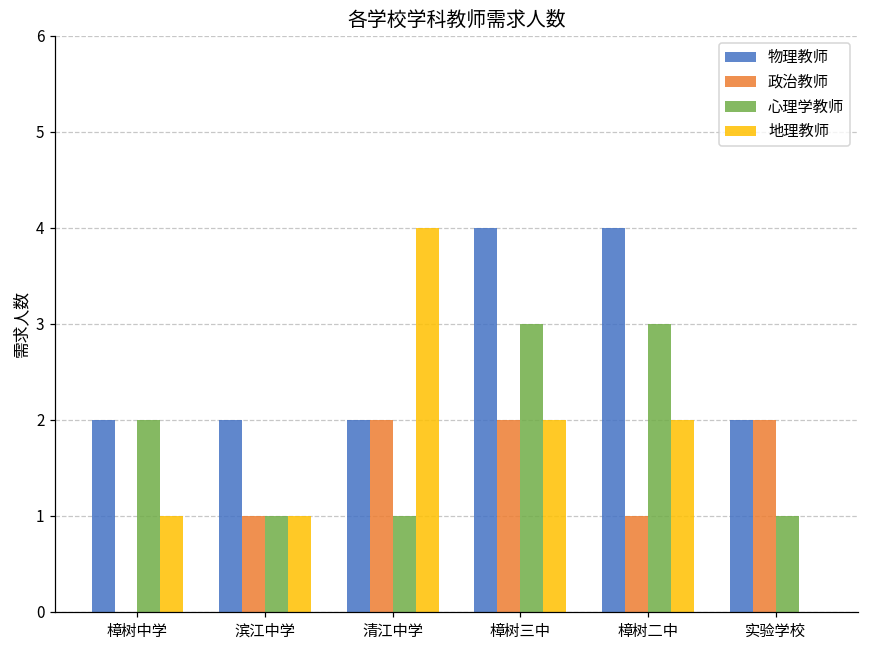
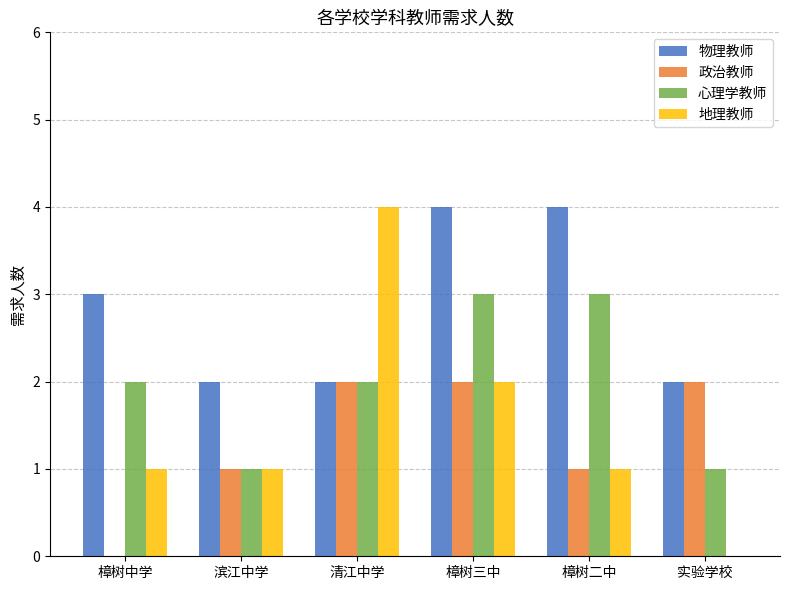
  {
    "物理教师": {
-     "樟树中学": 2,
+     "樟树中学": 3,
      "滨江中学": 2,
      "清江中学": 2,
      "樟树三中": 4,
      "樟树二中": 4,
      "实验学校": 2
    },
    "政治教师": {
      "樟树中学": 0,
      "滨江中学": 1,
      "清江中学": 2,
      "樟树三中": 2,
      "樟树二中": 1,
      "实验学校": 2
    },
    "心理学教师": {
      "樟树中学": 2,
      "滨江中学": 1,
-     "清江中学": 1,
+     "清江中学": 2,
      "樟树三中": 3,
      "樟树二中": 3,
      "实验学校": 1
    },
    "地理教师": {
      "樟树中学": 1,
      "滨江中学": 1,
      "清江中学": 4,
      "樟树三中": 2,
-     "樟树二中": 2,
+     "樟树二中": 1,
      "实验学校": 0
    }
  }
